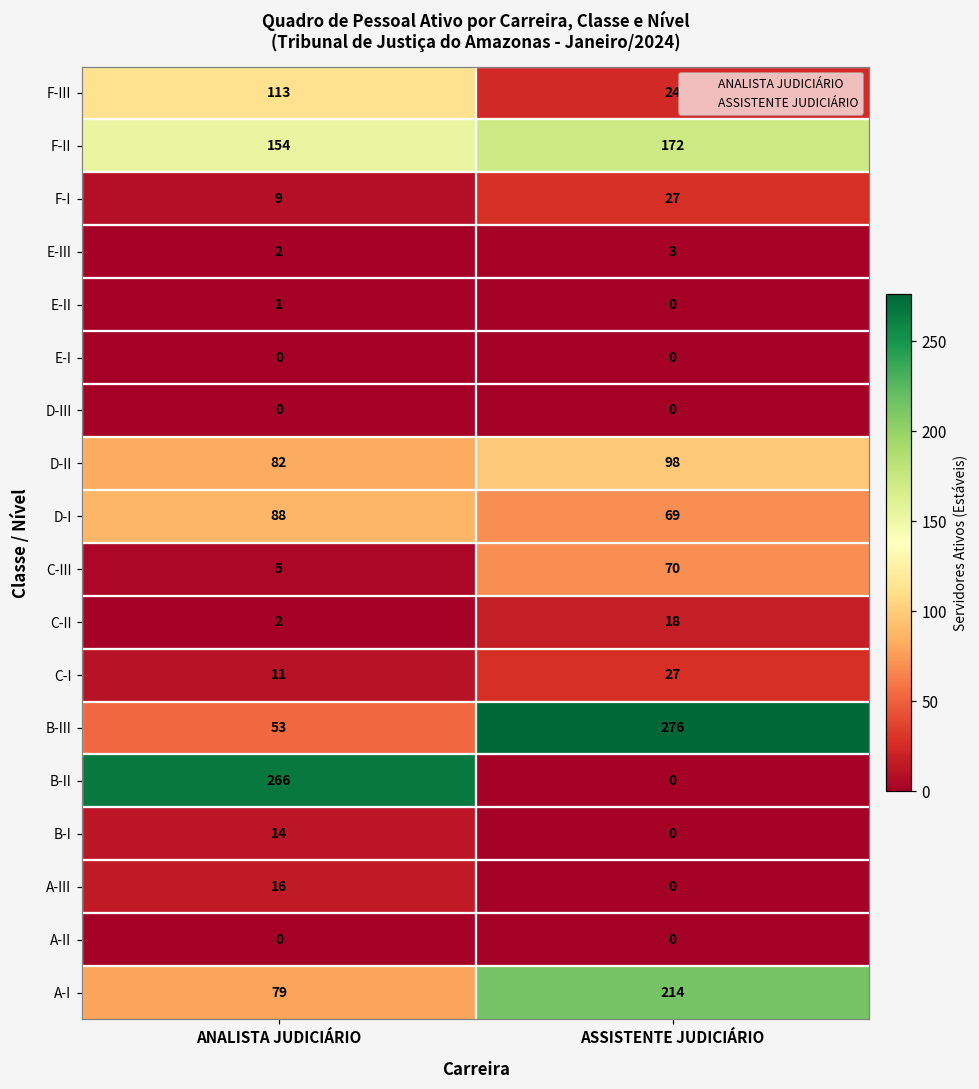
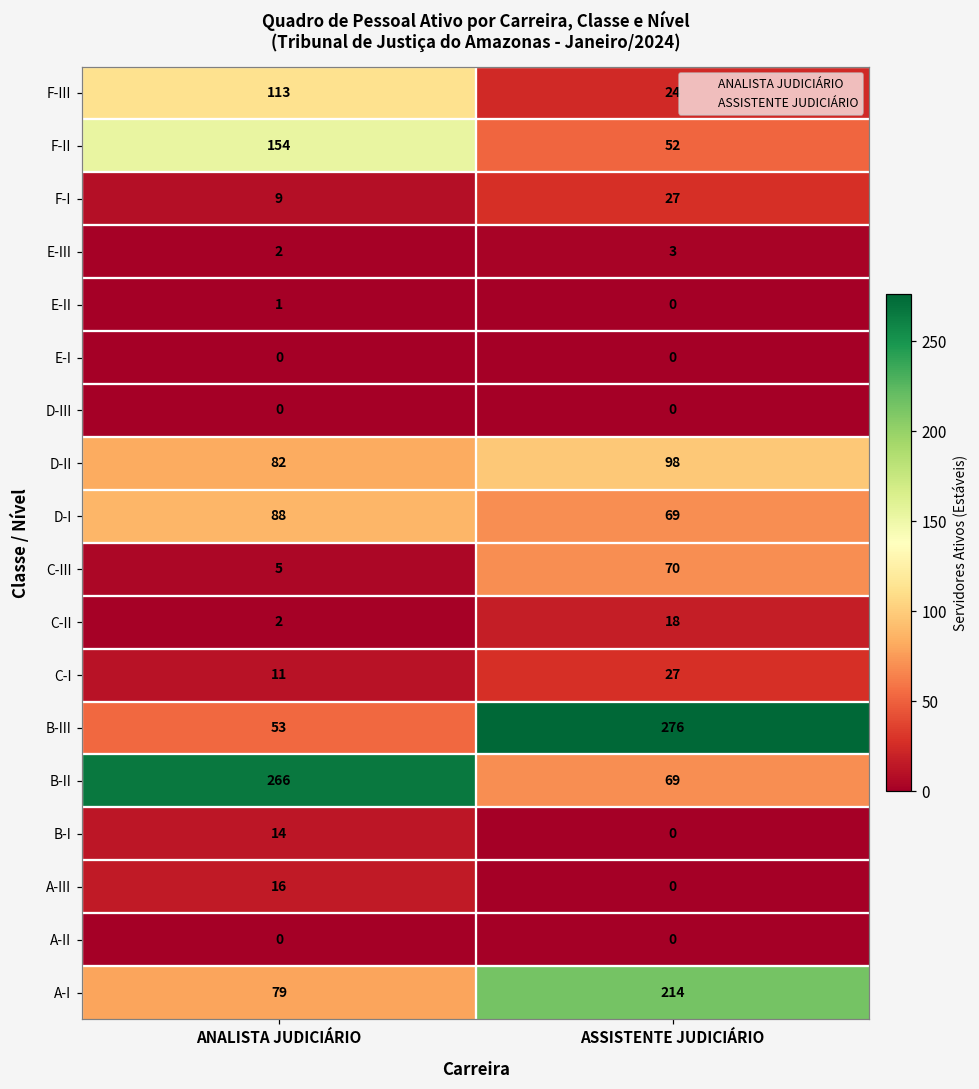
  {
    "F-III": {
      "ANALISTA JUDICIÁRIO": 113
    },
    "F-II": {
      "ANALISTA JUDICIÁRIO": 154,
-     "ASSISTENTE JUDICIÁRIO": 172
+     "ASSISTENTE JUDICIÁRIO": 52
    },
    "F-I": {
      "ANALISTA JUDICIÁRIO": 9,
      "ASSISTENTE JUDICIÁRIO": 27
    },
    "E-III": {
      "ANALISTA JUDICIÁRIO": 2,
      "ASSISTENTE JUDICIÁRIO": 3
    },
    "E-II": {
      "ANALISTA JUDICIÁRIO": 1,
      "ASSISTENTE JUDICIÁRIO": 0
    },
    "E-I": {
      "ANALISTA JUDICIÁRIO": 0,
      "ASSISTENTE JUDICIÁRIO": 0
    },
    "D-III": {
      "ANALISTA JUDICIÁRIO": 0,
      "ASSISTENTE JUDICIÁRIO": 0
    },
    "D-II": {
      "ANALISTA JUDICIÁRIO": 82,
      "ASSISTENTE JUDICIÁRIO": 98
    },
    "D-I": {
      "ANALISTA JUDICIÁRIO": 88,
      "ASSISTENTE JUDICIÁRIO": 69
    },
    "C-III": {
      "ANALISTA JUDICIÁRIO": 5,
      "ASSISTENTE JUDICIÁRIO": 70
    },
    "C-II": {
      "ANALISTA JUDICIÁRIO": 2,
      "ASSISTENTE JUDICIÁRIO": 18
    },
    "C-I": {
      "ANALISTA JUDICIÁRIO": 11,
      "ASSISTENTE JUDICIÁRIO": 27
    },
    "B-III": {
      "ANALISTA JUDICIÁRIO": 53,
      "ASSISTENTE JUDICIÁRIO": 276
    },
    "B-II": {
      "ANALISTA JUDICIÁRIO": 266,
-     "ASSISTENTE JUDICIÁRIO": 0
+     "ASSISTENTE JUDICIÁRIO": 69
    },
    "B-I": {
      "ANALISTA JUDICIÁRIO": 14,
      "ASSISTENTE JUDICIÁRIO": 0
    },
    "A-III": {
      "ANALISTA JUDICIÁRIO": 16,
      "ASSISTENTE JUDICIÁRIO": 0
    },
    "A-II": {
      "ANALISTA JUDICIÁRIO": 0,
      "ASSISTENTE JUDICIÁRIO": 0
    },
    "A-I": {
      "ANALISTA JUDICIÁRIO": 79,
      "ASSISTENTE JUDICIÁRIO": 214
    }
  }
